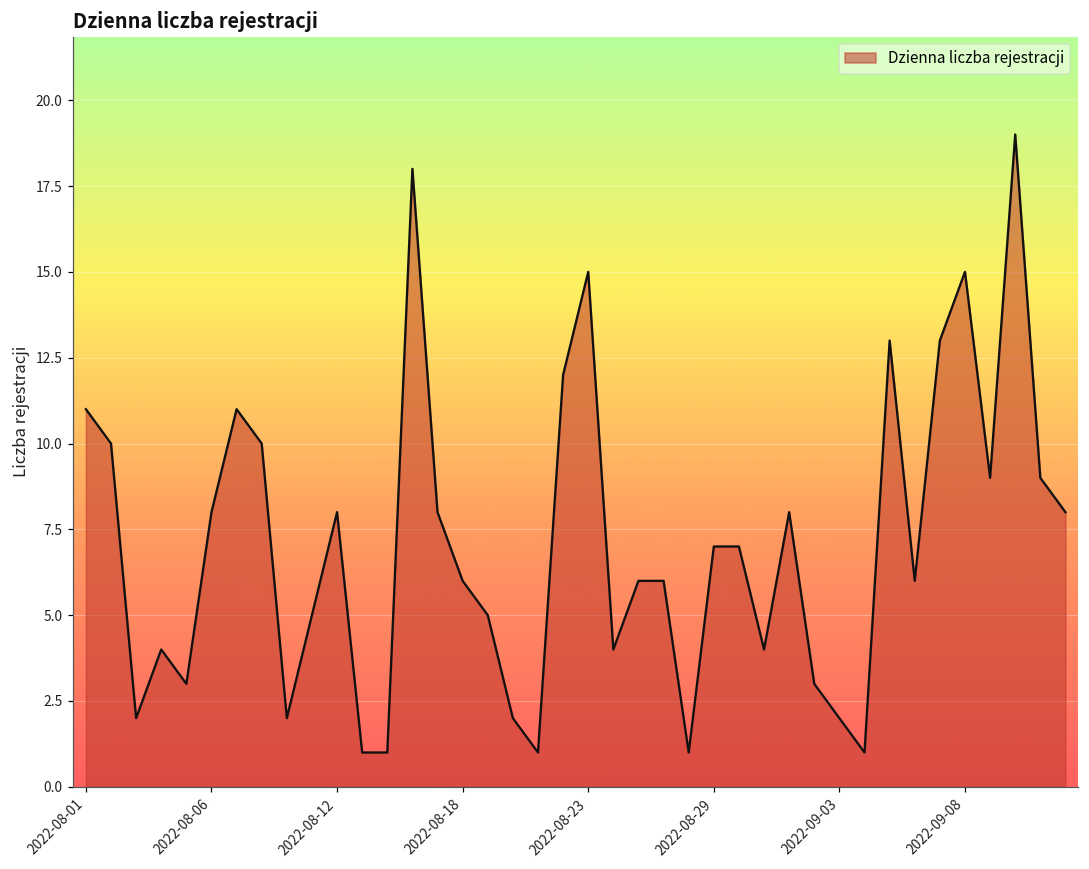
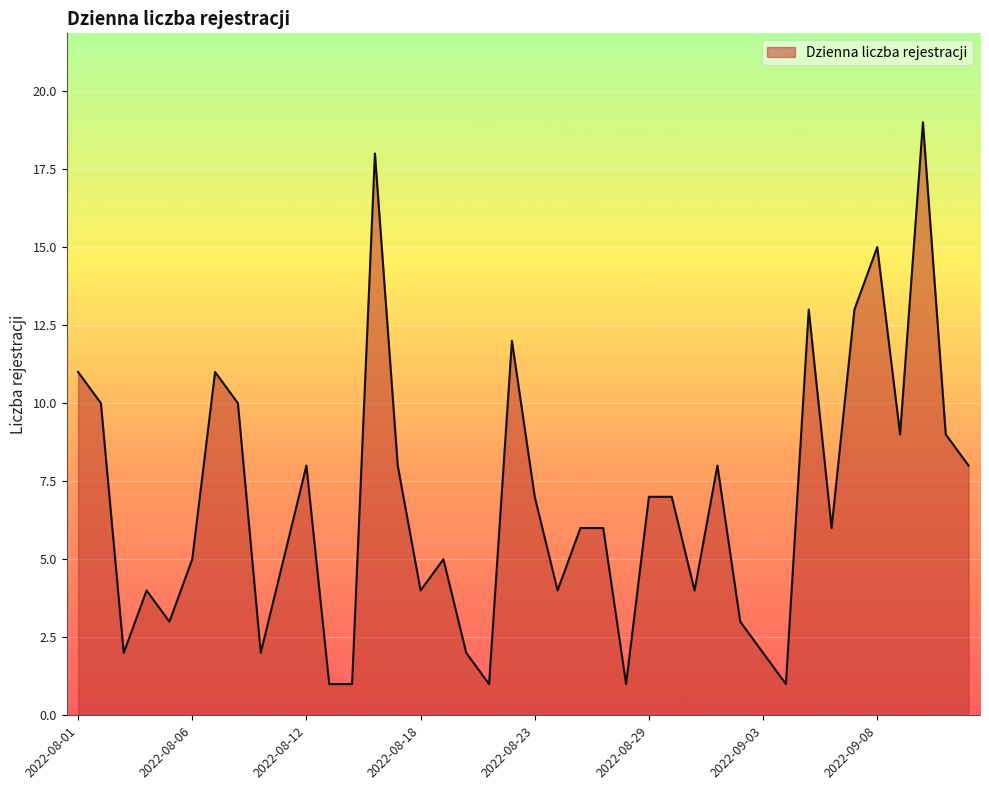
  {
    "2022-08-01": 11,
-   "2022-08-06": 8,
+   "2022-08-06": 5,
    "2022-08-12": 8,
-   "2022-08-18": 6,
-   "2022-08-23": 15,
+   "2022-08-18": 4,
+   "2022-08-23": 7,
    "2022-08-29": 7,
    "2022-09-03": 2,
    "2022-09-08": 15
  }
